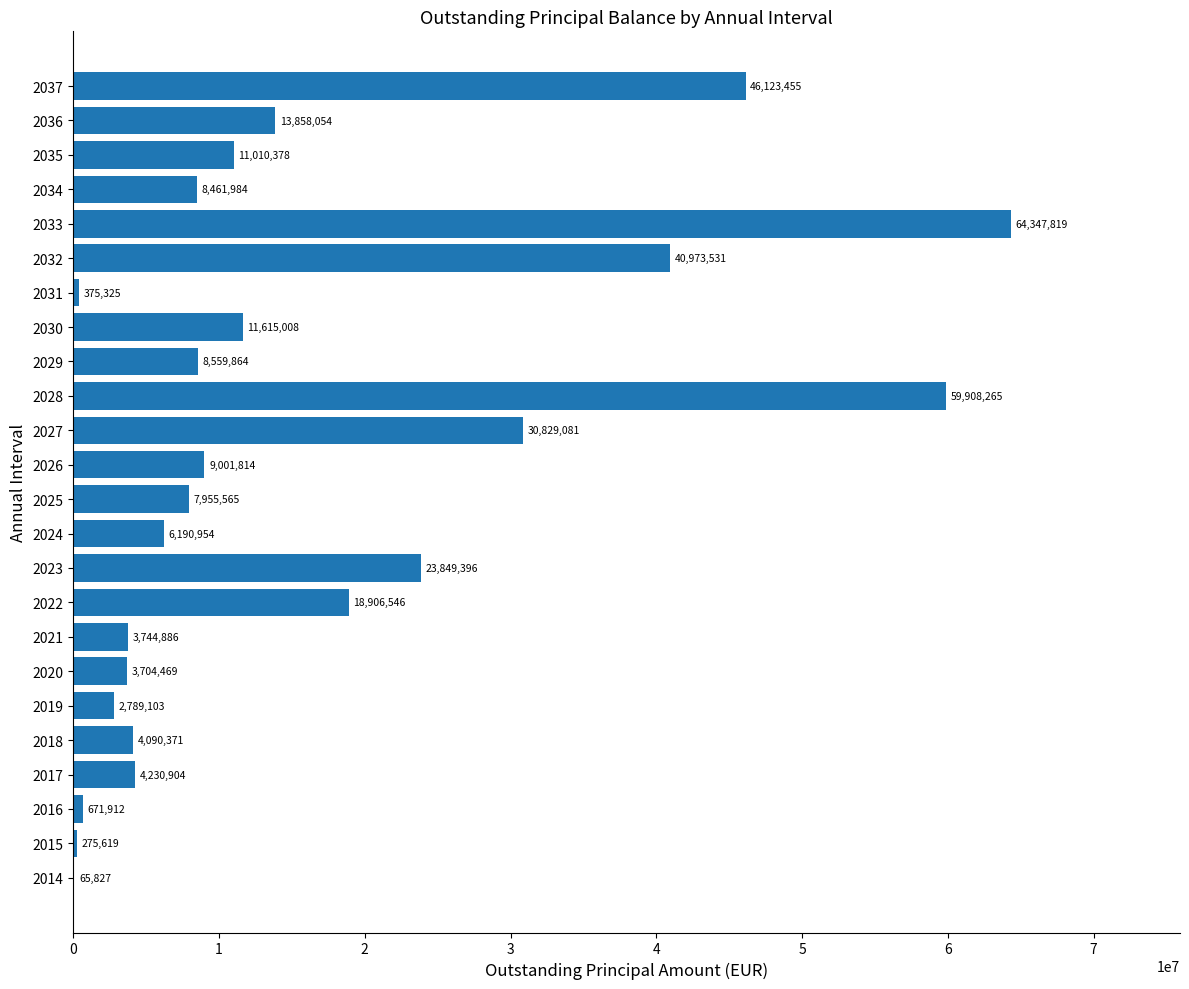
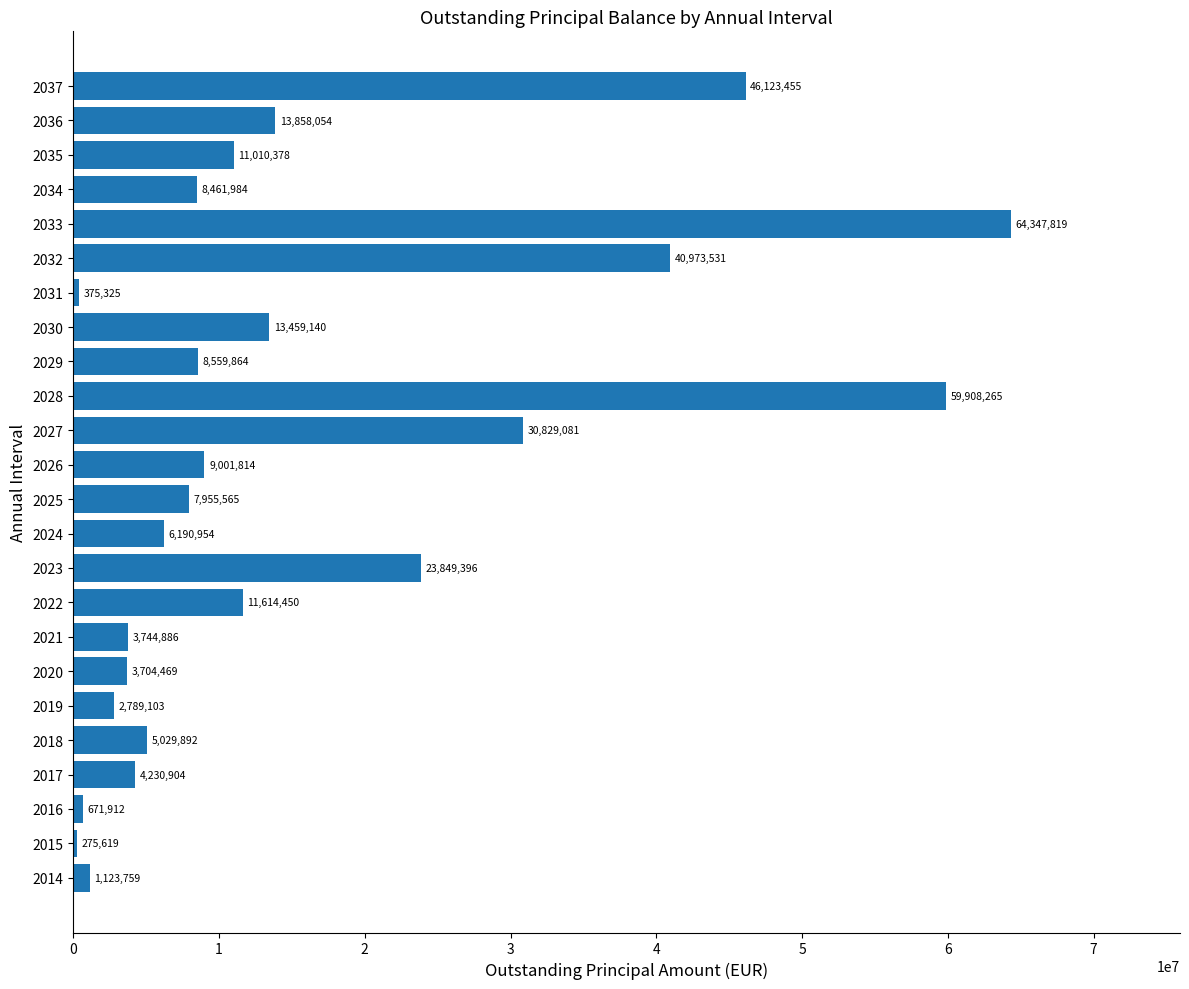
  {
    "2037": "46,123,455",
    "2036": "13,858,054",
    "2035": "11,010,378",
    "2034": "8,461,984",
    "2033": "64,347,819",
    "2032": "40,973,531",
    "2031": "375,325",
-   "2030": "11,615,008",
+   "2030": "13,459,140",
    "2029": "8,559,864",
    "2028": "59,908,265",
    "2027": "30,829,081",
    "2026": "9,001,814",
    "2025": "7,955,565",
    "2024": "6,190,954",
    "2023": "23,849,396",
-   "2022": "18,906,546",
+   "2022": "11,614,450",
    "2021": "3,744,886",
    "2020": "3,704,469",
    "2019": "2,789,103",
-   "2018": "4,090,371",
+   "2018": "5,029,892",
    "2017": "4,230,904",
    "2016": "671,912",
    "2015": "275,619",
-   "2014": "65,827"
+   "2014": "1,123,759"
  }
